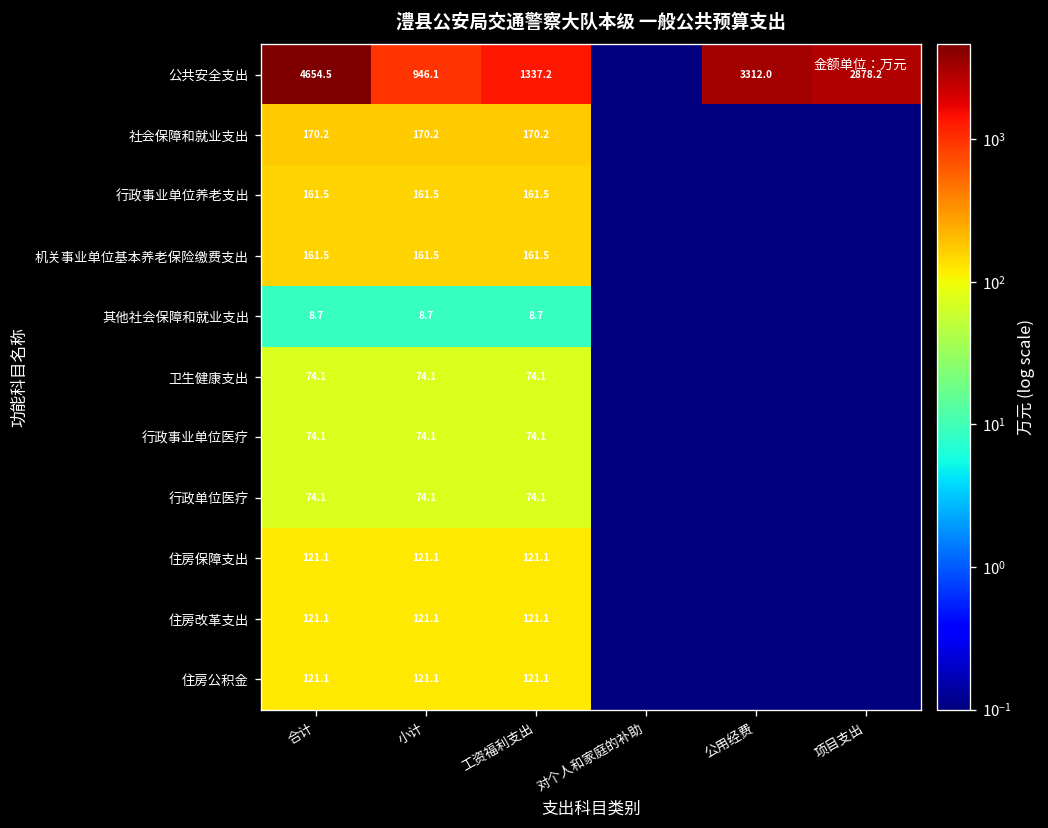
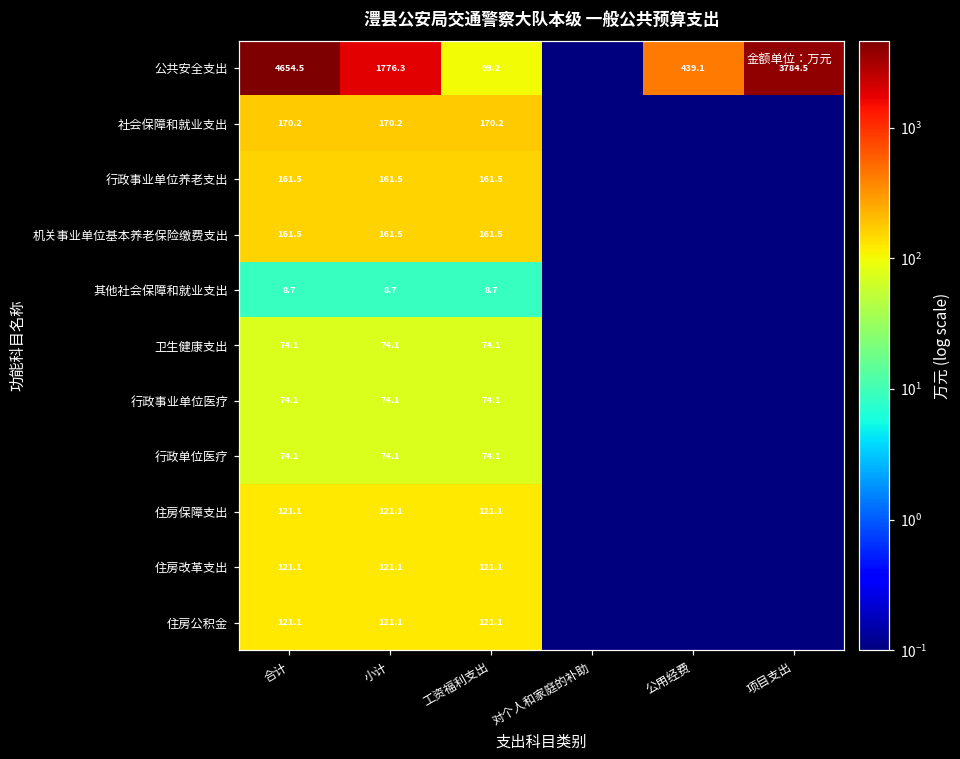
  {
    "公共安全支出": {
      "合计": 4654.5,
-     "小计": 946.1,
-     "工资福利支出": 1337.2,
-     "公用经费": 3312.0,
-     "项目支出": 2878.2
+     "小计": 1776.3,
+     "工资福利支出": 99.2,
+     "公用经费": 439.1,
+     "项目支出": 3784.5
    },
    "社会保障和就业支出": {
      "合计": 170.2,
      "小计": 170.2,
      "工资福利支出": 170.2
    },
    "行政事业单位养老支出": {
      "合计": 161.5,
      "小计": 161.5,
      "工资福利支出": 161.5
    },
    "机关事业单位基本养老保险缴费支出": {
      "合计": 161.5,
      "小计": 161.5,
      "工资福利支出": 161.5
    },
    "其他社会保障和就业支出": {
      "合计": 8.7,
      "小计": 8.7,
      "工资福利支出": 8.7
    },
    "卫生健康支出": {
      "合计": 74.1,
      "小计": 74.1,
      "工资福利支出": 74.1
    },
    "行政事业单位医疗": {
      "合计": 74.1,
      "小计": 74.1,
      "工资福利支出": 74.1
    },
    "行政单位医疗": {
      "合计": 74.1,
      "小计": 74.1,
      "工资福利支出": 74.1
    },
    "住房保障支出": {
      "合计": 121.1,
      "小计": 121.1,
      "工资福利支出": 121.1
    },
    "住房改革支出": {
      "合计": 121.1,
      "小计": 121.1,
      "工资福利支出": 121.1
    },
    "住房公积金": {
      "合计": 121.1,
      "小计": 121.1,
      "工资福利支出": 121.1
    }
  }
